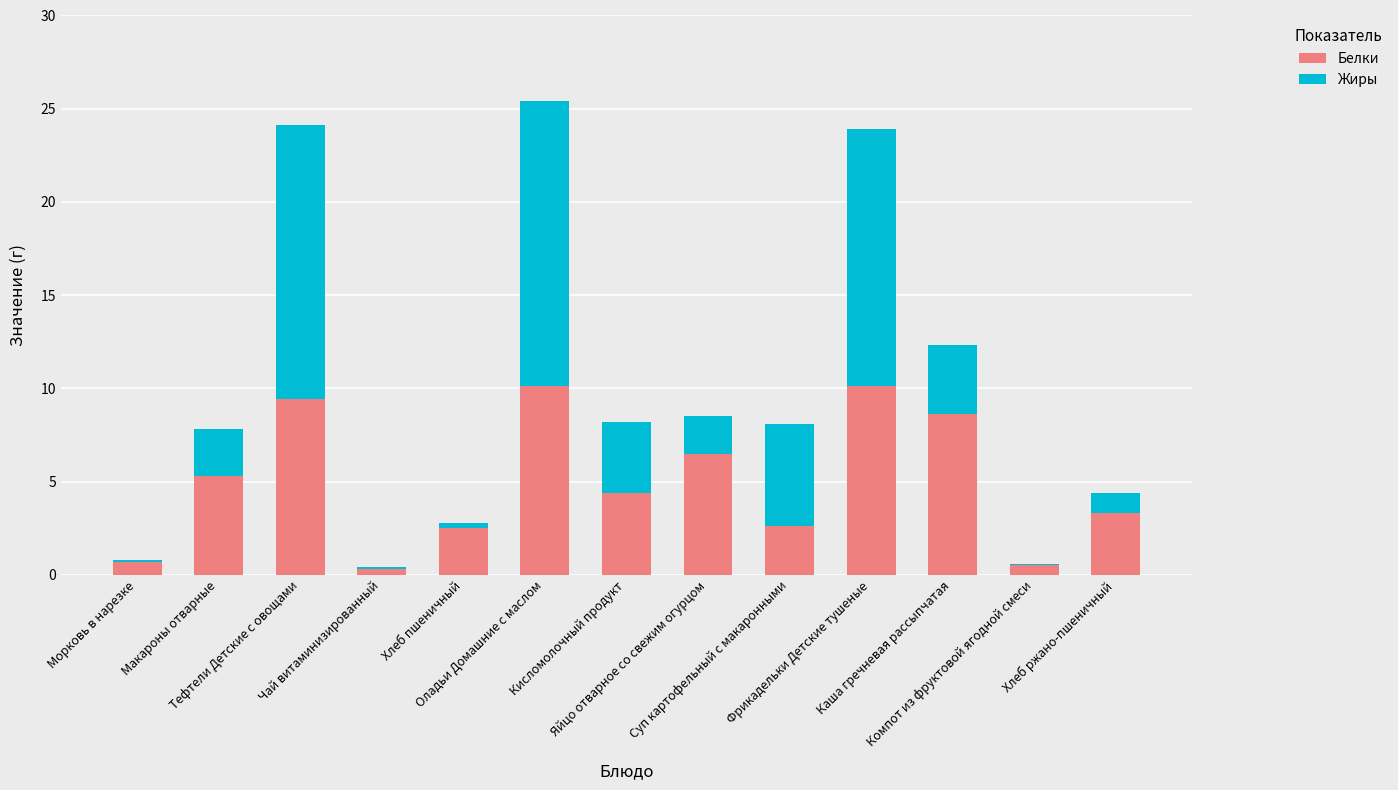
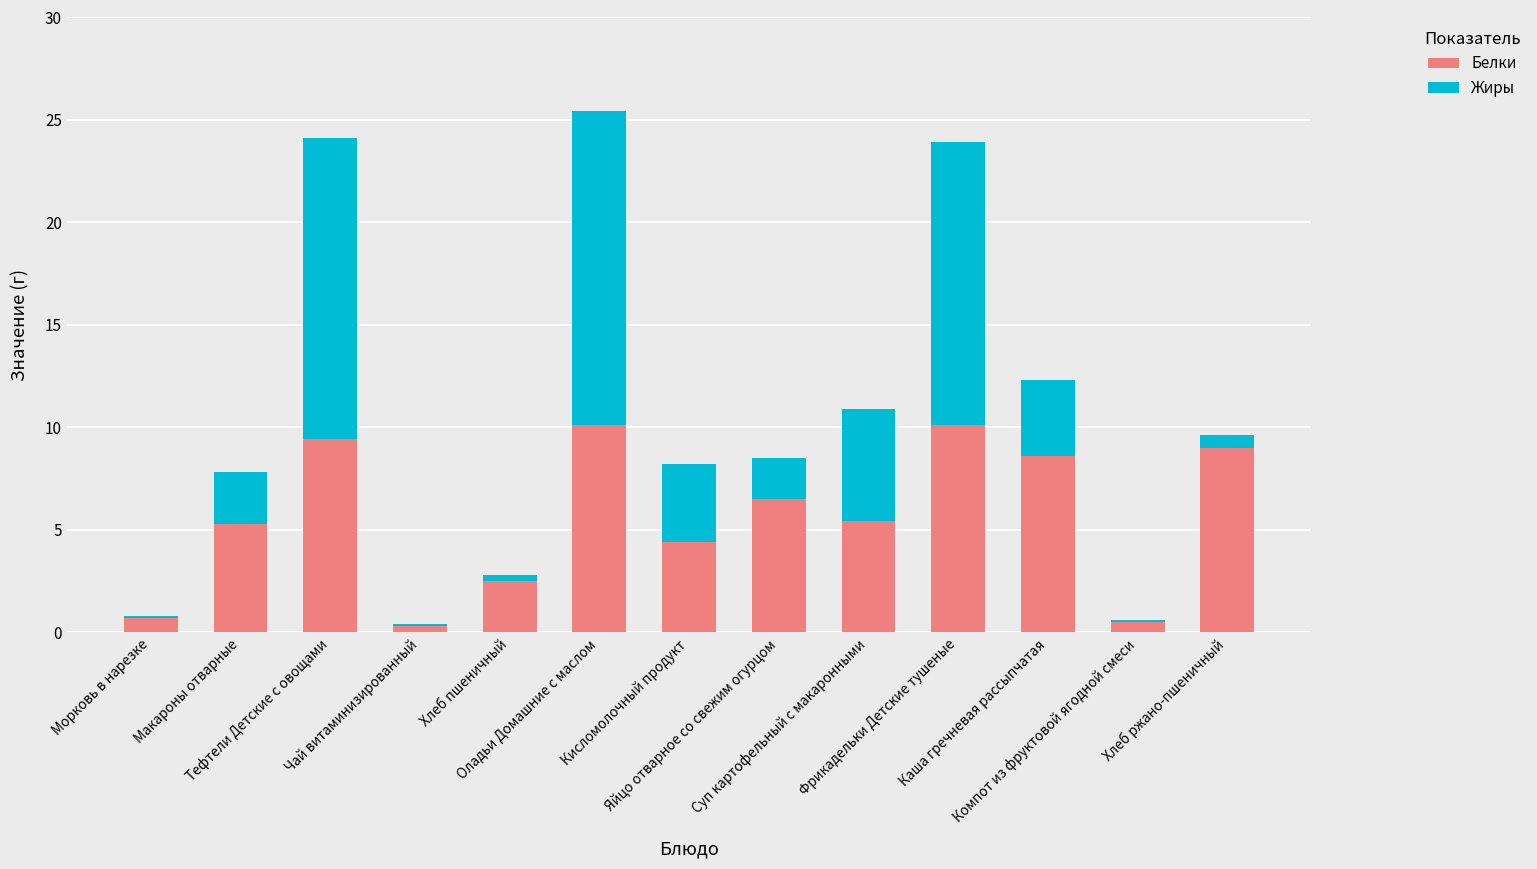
  {
    "Белки": {
      "Морковь в нарезке": 0.7,
      "Макароны отварные": 5.3,
      "Тефтели Детские с овощами": 9.4,
      "Чай витаминизированный": 0.3,
      "Хлеб пшеничный": 2.5,
      "Оладьи Домашние с маслом": 10.1,
      "Кисломолочный продукт": 4.4,
      "Яйцо отварное со свежим огурцом": 6.5,
-     "Суп картофельный с макаронными": 2.6,
+     "Суп картофельный с макаронными": 5.4,
      "Фрикадельки Детские тушеные": 10.1,
      "Каша гречневая рассыпчатая": 8.6,
      "Компот из фруктовой ягодной смеси": 0.5,
-     "Хлеб ржано-пшеничный": 3.3
+     "Хлеб ржано-пшеничный": 9.0
    },
    "Жиры": {
      "Макароны отварные": 2.5,
      "Тефтели Детские с овощами": 14.7,
      "Хлеб пшеничный": 0.3,
      "Оладьи Домашние с маслом": 15.3,
      "Кисломолочный продукт": 3.8,
      "Яйцо отварное со свежим огурцом": 2.0,
      "Суп картофельный с макаронными": 5.5,
      "Фрикадельки Детские тушеные": 13.8,
      "Каша гречневая рассыпчатая": 3.7,
-     "Хлеб ржано-пшеничный": 1.1
+     "Хлеб ржано-пшеничный": 0.6
    }
  }
